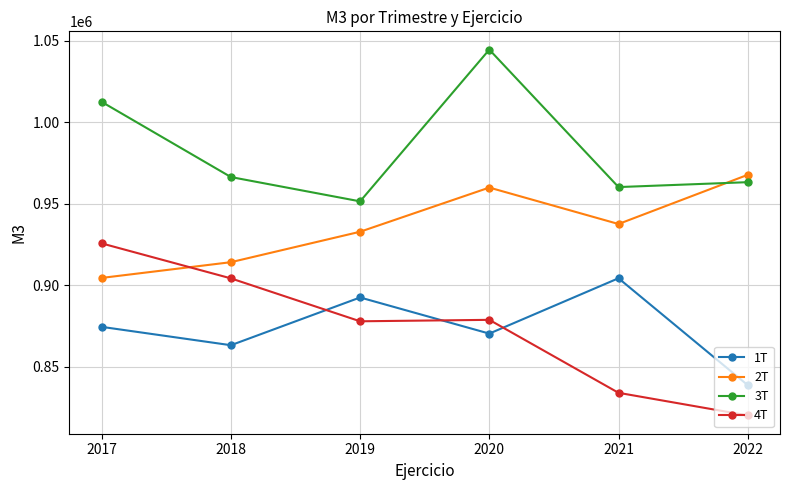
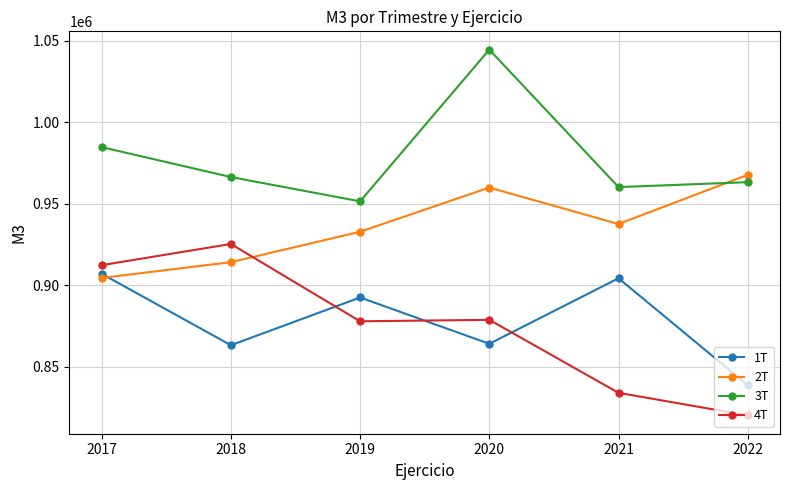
  {
    "1T": {
-     "2017": 875000,
+     "2017": 907000,
      "2018": 863000,
      "2019": 893000,
-     "2020": 870000,
+     "2020": 864000,
      "2021": 904000
    },
    "2T": {
      "2017": 905000,
      "2018": 914000,
      "2019": 933000,
      "2020": 960000,
      "2021": 938000,
      "2022": 968000
    },
    "3T": {
-     "2017": 1012000,
+     "2017": 985000,
      "2018": 966000,
      "2019": 951000,
      "2020": 1045000,
      "2021": 960000,
      "2022": 963000
    },
    "4T": {
-     "2017": 926000,
-     "2018": 904000,
+     "2017": 912000,
+     "2018": 925000,
      "2019": 878000,
      "2020": 879000,
      "2021": 834000
    }
  }
